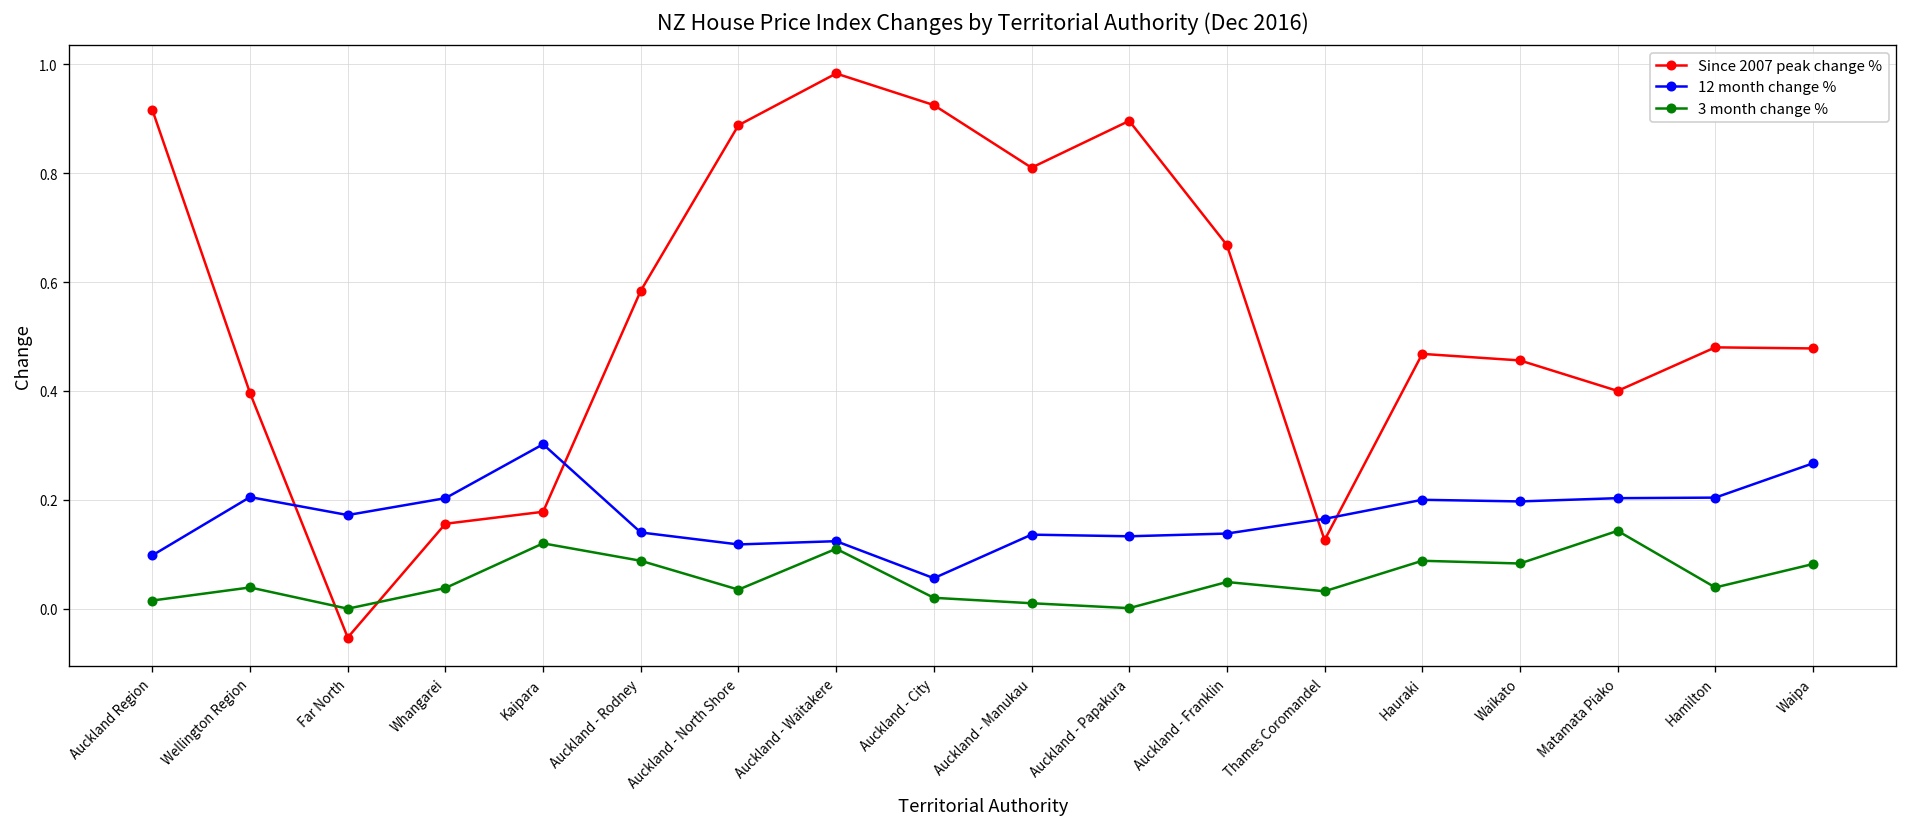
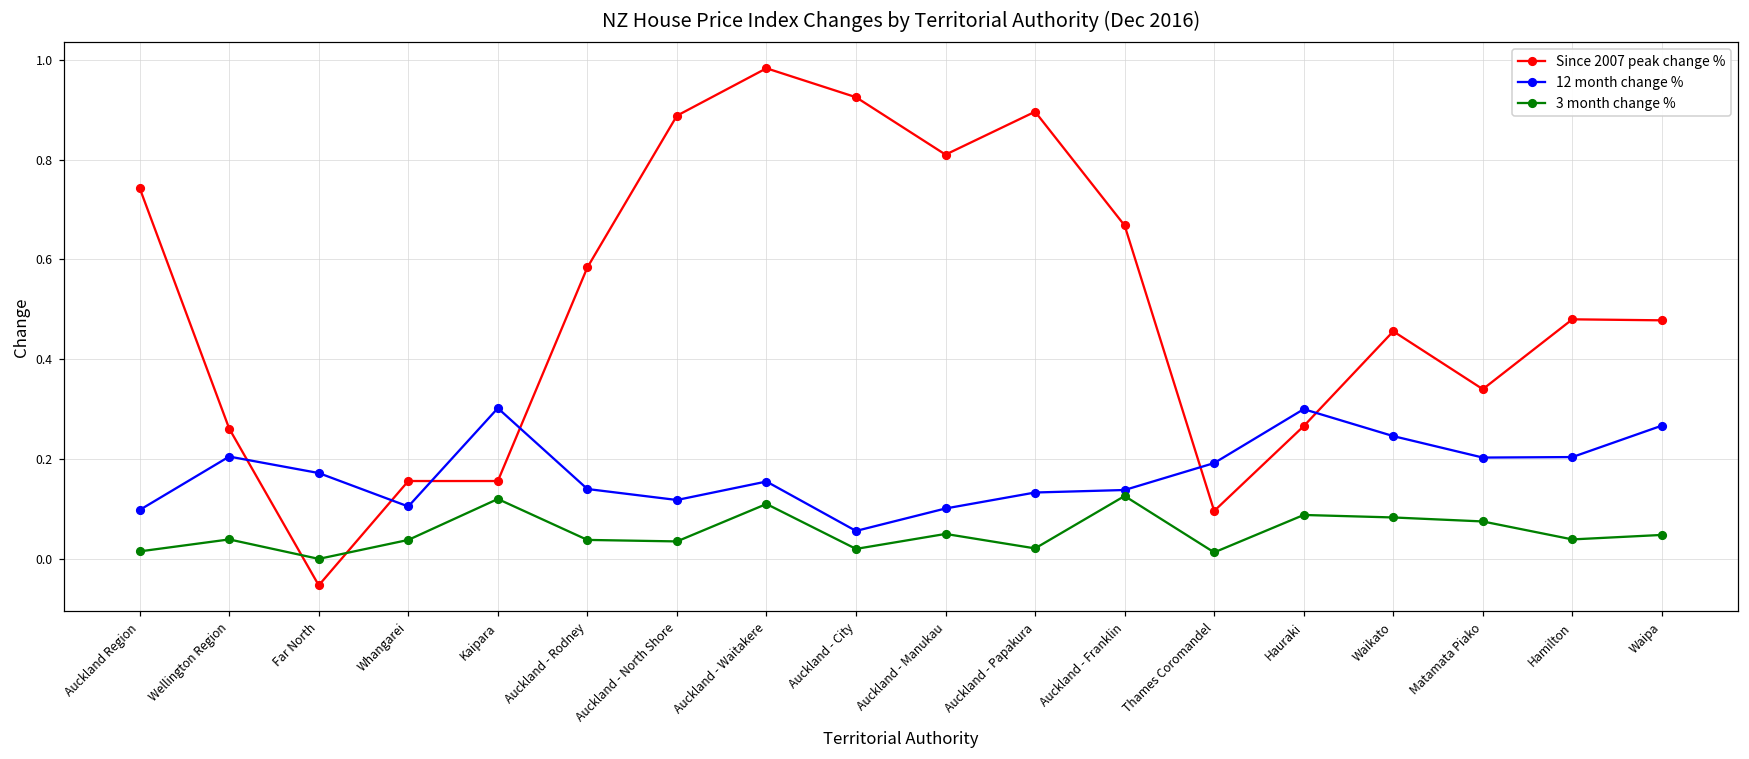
  {
    "Since 2007 peak change %": {
-     "Auckland Region": 0.92,
-     "Wellington Region": 0.40,
+     "Auckland Region": 0.74,
+     "Wellington Region": 0.26,
      "Far North": -0.05,
      "Whangarei": 0.16,
-     "Kaipara": 0.18,
+     "Kaipara": 0.16,
      "Auckland - Rodney": 0.58,
      "Auckland - North Shore": 0.89,
      "Auckland - Waitakere": 0.98,
      "Auckland - City": 0.93,
      "Auckland - Manukau": 0.81,
      "Auckland - Papakura": 0.90,
      "Auckland - Franklin": 0.67,
-     "Thames Coromandel": 0.13,
-     "Hauraki": 0.47,
+     "Thames Coromandel": 0.10,
+     "Hauraki": 0.27,
      "Waikato": 0.46,
-     "Matamata Piako": 0.40,
+     "Matamata Piako": 0.34,
      "Hamilton": 0.48,
      "Waipa": 0.48
    },
    "12 month change %": {
      "Auckland Region": 0.10,
      "Wellington Region": 0.21,
      "Far North": 0.17,
-     "Whangarei": 0.20,
+     "Whangarei": 0.11,
      "Kaipara": 0.30,
      "Auckland - Rodney": 0.14,
      "Auckland - North Shore": 0.12,
-     "Auckland - Waitakere": 0.12,
+     "Auckland - Waitakere": 0.16,
      "Auckland - City": 0.06,
-     "Auckland - Manukau": 0.14,
+     "Auckland - Manukau": 0.10,
      "Auckland - Papakura": 0.13,
      "Auckland - Franklin": 0.14,
-     "Thames Coromandel": 0.17,
-     "Hauraki": 0.2,
-     "Waikato": 0.20,
+     "Thames Coromandel": 0.19,
+     "Hauraki": 0.3,
+     "Waikato": 0.25,
      "Matamata Piako": 0.20,
      "Hamilton": 0.20,
      "Waipa": 0.27
    },
    "3 month change %": {
      "Auckland Region": 0.02,
      "Wellington Region": 0.04,
      "Far North": 0.00,
      "Whangarei": 0.04,
      "Kaipara": 0.12,
-     "Auckland - Rodney": 0.09,
+     "Auckland - Rodney": 0.04,
      "Auckland - North Shore": 0.04,
      "Auckland - Waitakere": 0.11,
      "Auckland - City": 0.02,
-     "Auckland - Manukau": 0.01,
-     "Auckland - Papakura": 0.00,
-     "Auckland - Franklin": 0.05,
-     "Thames Coromandel": 0.03,
+     "Auckland - Manukau": 0.05,
+     "Auckland - Papakura": 0.02,
+     "Auckland - Franklin": 0.13,
+     "Thames Coromandel": 0.01,
      "Hauraki": 0.09,
      "Waikato": 0.08,
-     "Matamata Piako": 0.14,
+     "Matamata Piako": 0.08,
      "Hamilton": 0.04,
-     "Waipa": 0.08
+     "Waipa": 0.05
    }
  }
